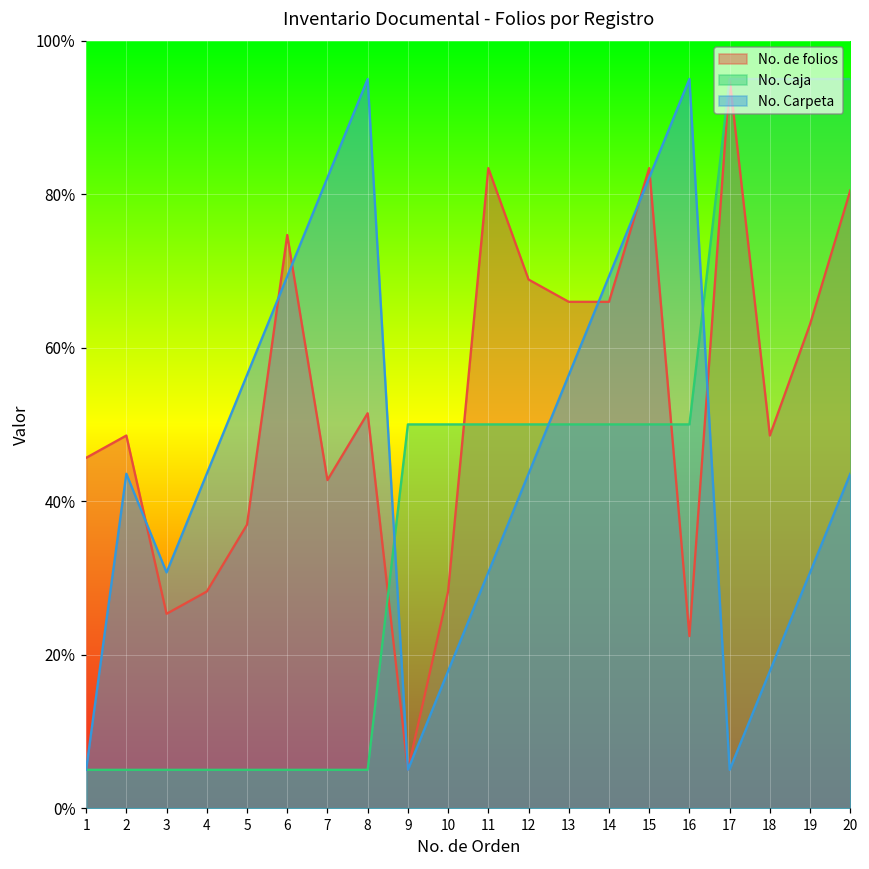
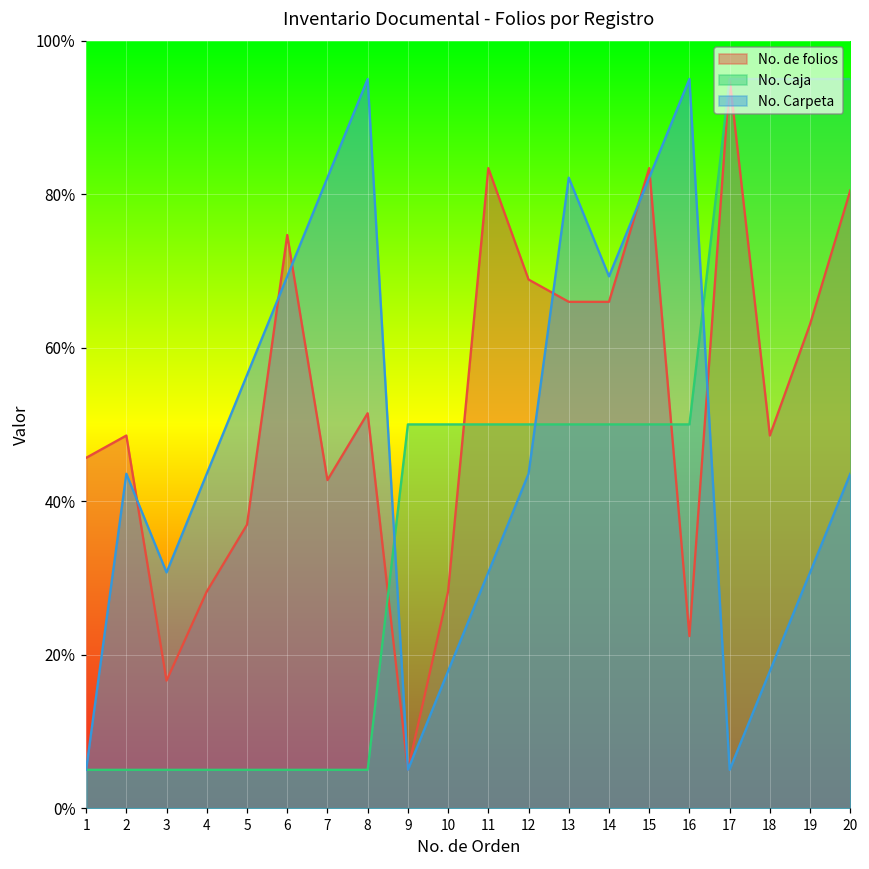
  {
    "No. de folios": {
      "1": "46%",
      "2": "49%",
-     "3": "25%",
+     "3": "17%",
      "4": "28%",
      "5": "37%",
      "6": "75%",
      "7": "43%",
      "8": "51%",
      "10": "28%",
      "11": "83%",
      "12": "69%",
      "13": "66%",
      "14": "66%",
      "15": "83%",
      "16": "22%",
      "18": "49%",
      "19": "63%",
      "20": "80%"
    },
    "No. Caja": {
      "2": "5%",
      "3": "5%",
      "4": "5%",
      "5": "5%",
      "6": "5%",
      "7": "5%",
      "8": "5%",
      "9": "50%",
      "10": "50%",
      "11": "50%",
      "12": "50%",
      "13": "50%",
      "14": "50%",
      "15": "50%",
      "16": "50%",
      "20": "95%"
    },
    "No. Carpeta": {
      "2": "44%",
      "3": "31%",
      "4": "44%",
      "5": "56%",
      "6": "69%",
      "7": "82%",
      "8": "95%",
      "10": "18%",
      "11": "31%",
      "12": "44%",
-     "13": "56%",
+     "13": "82%",
      "14": "69%",
      "15": "82%",
      "16": "95%",
      "17": "5%",
      "18": "18%",
      "19": "31%",
      "20": "44%"
    }
  }
